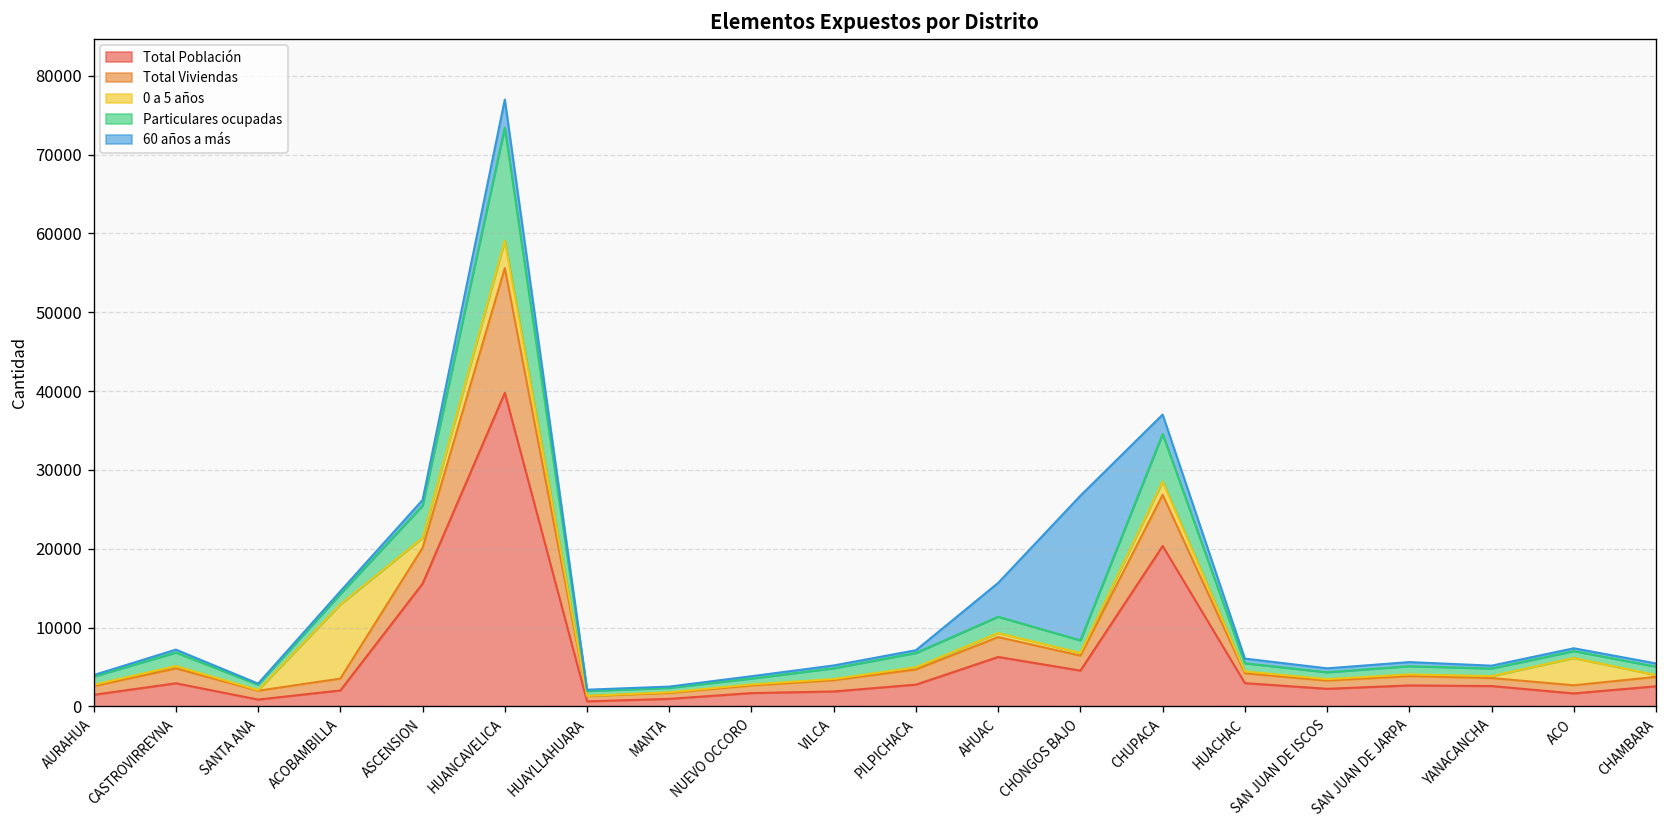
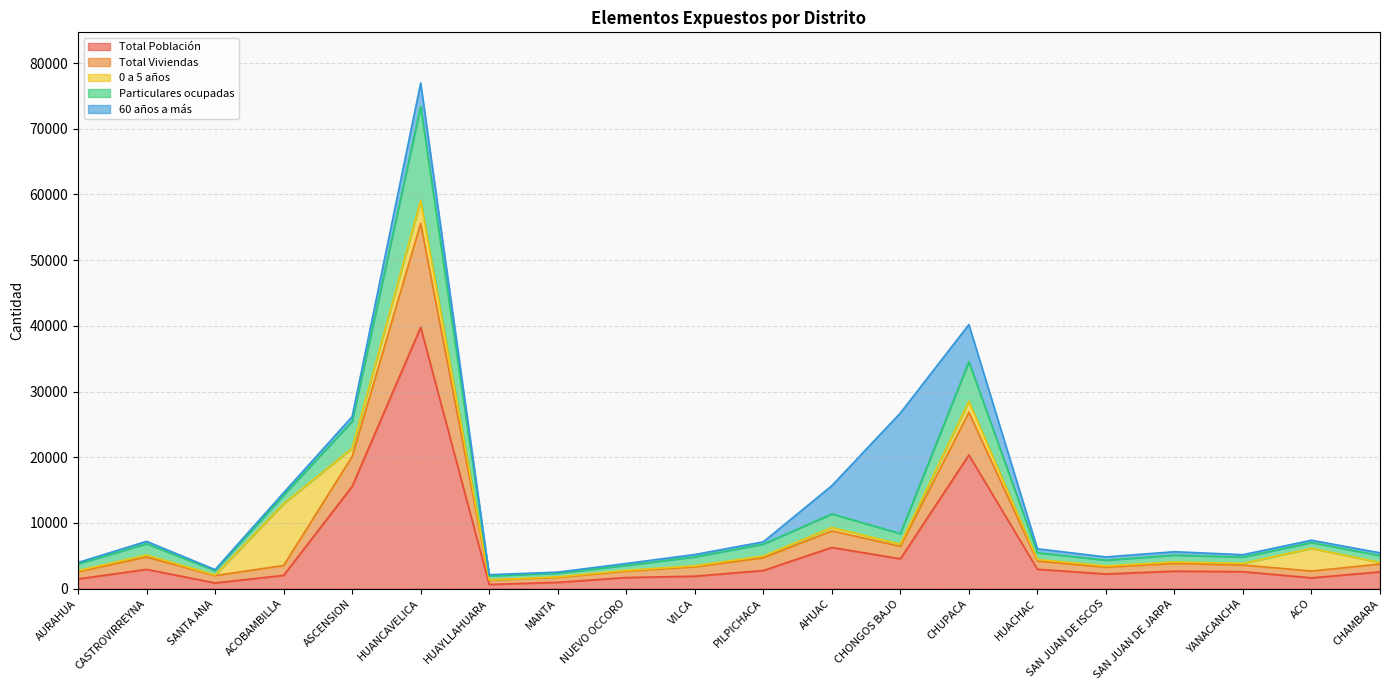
  {
    "0 a 5 años": {
      "ACOBAMBILLA": 9000,
      "ASCENSION": 1000,
      "HUANCAVELICA": 3000,
      "AHUAC": 1000,
      "CHUPACA": 2000,
      "ACO": 3000
    },
    "Particulares ocupadas": {
      "ASCENSION": 4000,
      "HUANCAVELICA": 14000,
      "AHUAC": 2000,
      "CHONGOS BAJO": 2000,
      "CHUPACA": 6000,
      "HUACHAC": 1000,
      "SAN JUAN DE ISCOS": 1000,
      "SAN JUAN DE JARPA": 1000,
      "CHAMBARA": 1000
    },
    "60 años a más": {
      "ASCENSION": 1000,
      "HUANCAVELICA": 4000,
      "AHUAC": 4000,
      "CHONGOS BAJO": 18000,
-     "CHUPACA": 2000,
+     "CHUPACA": 6000,
      "HUACHAC": 1000,
      "SAN JUAN DE ISCOS": 0,
      "SAN JUAN DE JARPA": 1000,
      "CHAMBARA": 0
    }
  }
